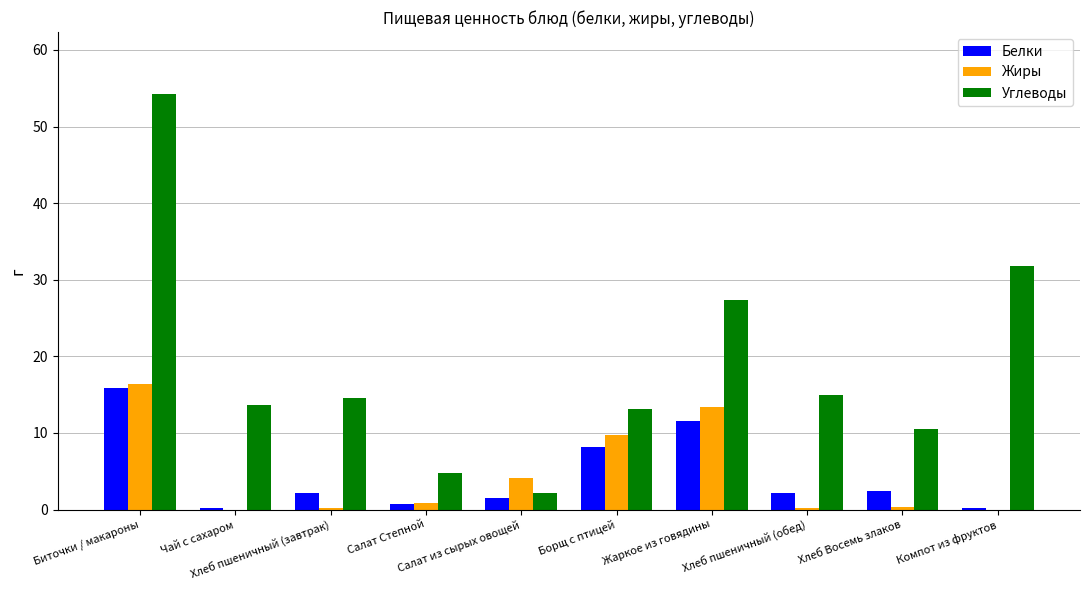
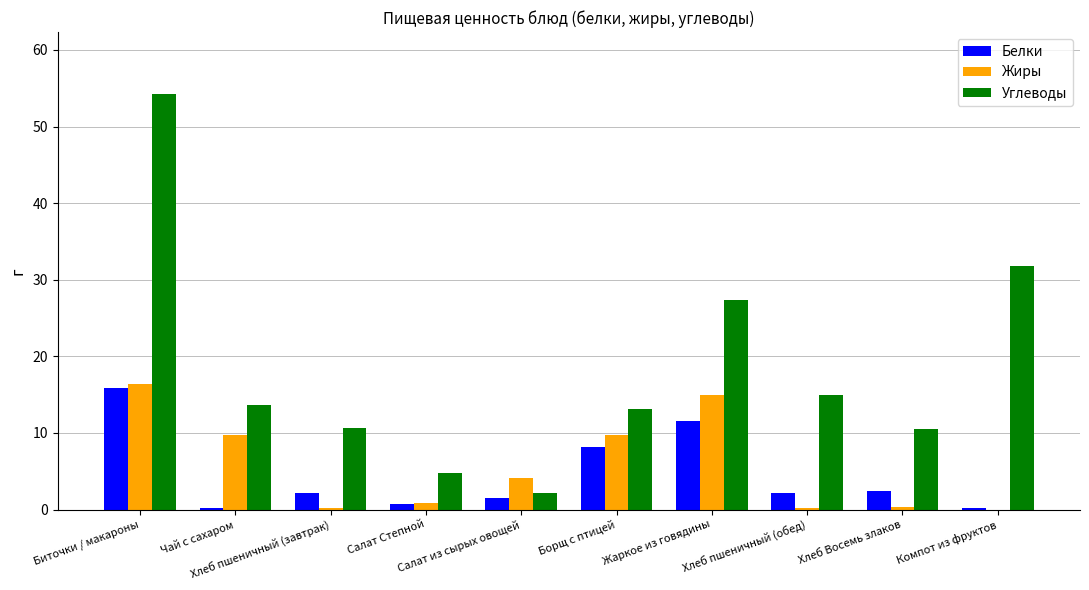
  {
    "Белки": {
      "Биточки / макароны": 16,
      "Хлеб пшеничный (завтрак)": 2,
      "Салат Степной": 1,
      "Салат из сырых овощей": 2,
      "Борщ с птицей": 8,
      "Жаркое из говядины": 12,
      "Хлеб пшеничный (обед)": 2,
      "Хлеб Восемь злаков": 2
    },
    "Жиры": {
      "Биточки / макароны": 16,
-     "Чай с сахаром": 0,
+     "Чай с сахаром": 10,
      "Салат Степной": 1,
      "Салат из сырых овощей": 4,
      "Борщ с птицей": 10,
-     "Жаркое из говядины": 13,
+     "Жаркое из говядины": 15,
      "Компот из фруктов": 0
    },
    "Углеводы": {
      "Биточки / макароны": 54,
      "Чай с сахаром": 14,
-     "Хлеб пшеничный (завтрак)": 15,
+     "Хлеб пшеничный (завтрак)": 11,
      "Салат Степной": 5,
      "Салат из сырых овощей": 2,
      "Борщ с птицей": 13,
      "Жаркое из говядины": 27,
      "Хлеб пшеничный (обед)": 15,
      "Хлеб Восемь злаков": 11,
      "Компот из фруктов": 32
    }
  }
